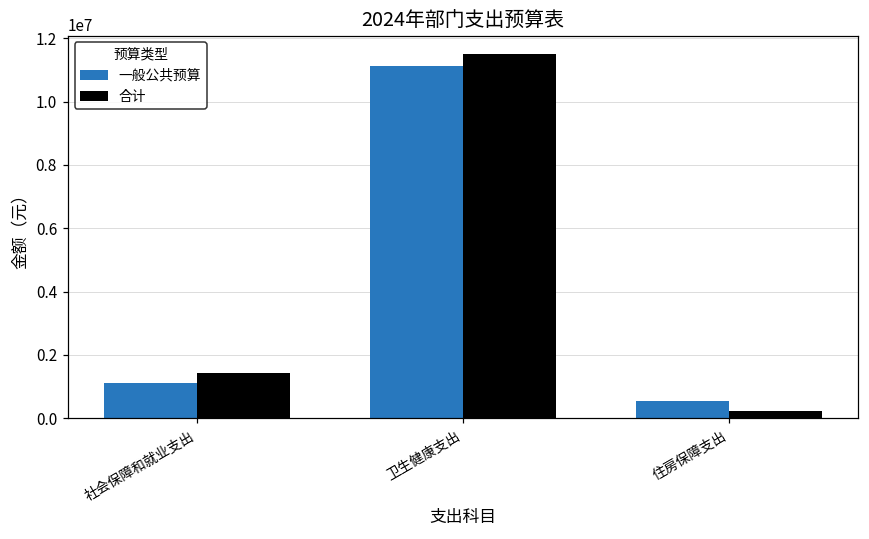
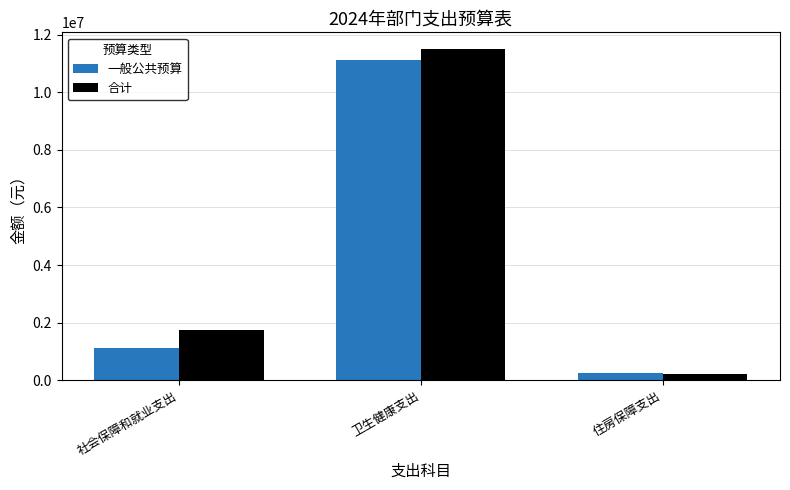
  {
    "一般公共预算": {
      "社会保障和就业支出": 1100000,
      "卫生健康支出": 11100000,
-     "住房保障支出": 600000
+     "住房保障支出": 300000
    },
    "合计": {
-     "社会保障和就业支出": 1400000,
+     "社会保障和就业支出": 1800000,
      "卫生健康支出": 11500000,
      "住房保障支出": 200000
    }
  }
